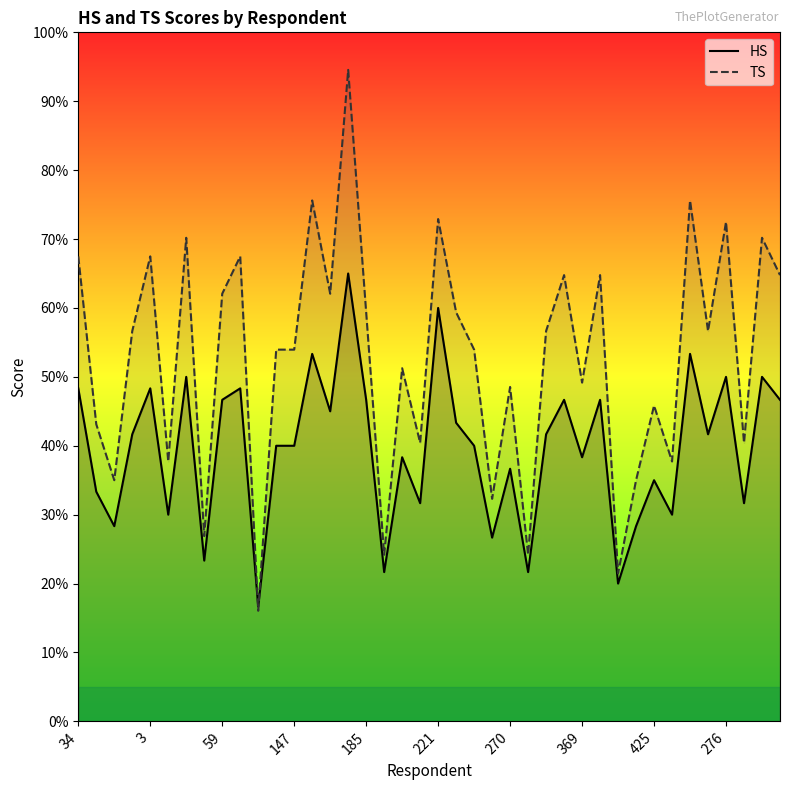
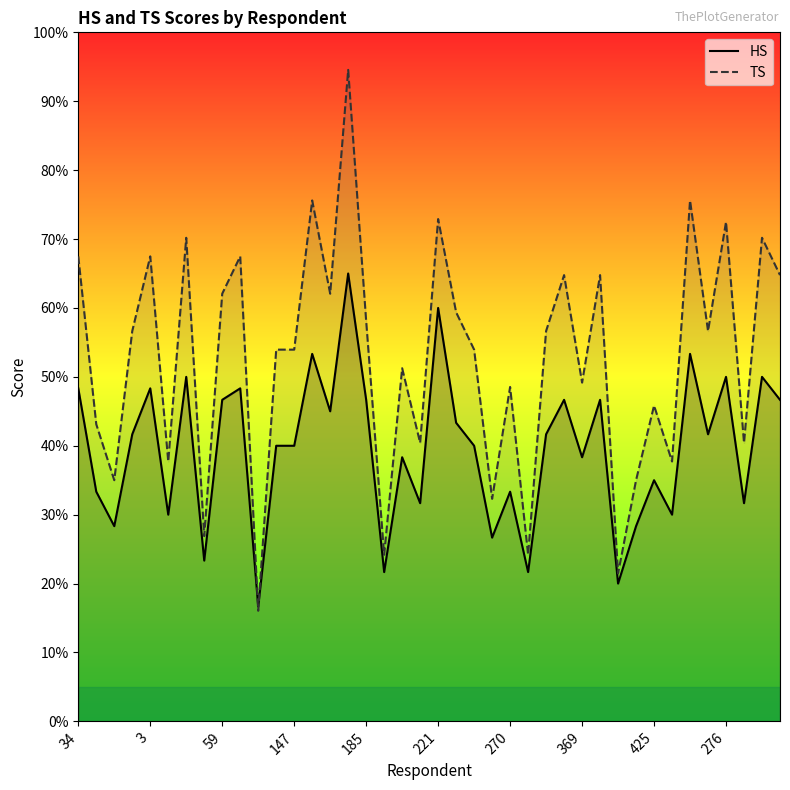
  {
    "HS": {
      "59": "47%",
      "147": "40%",
      "185": "47%",
      "221": "60%",
-     "270": "37%",
+     "270": "33%",
      "369": "38%",
      "425": "35%",
      "276": "50%"
    },
    "TS": {
      "59": "62%",
      "147": "54%",
-     "185": "59%",
+     "185": "58%",
      "221": "73%",
      "270": "49%",
      "369": "49%",
      "425": "46%",
      "276": "72%"
    }
  }
